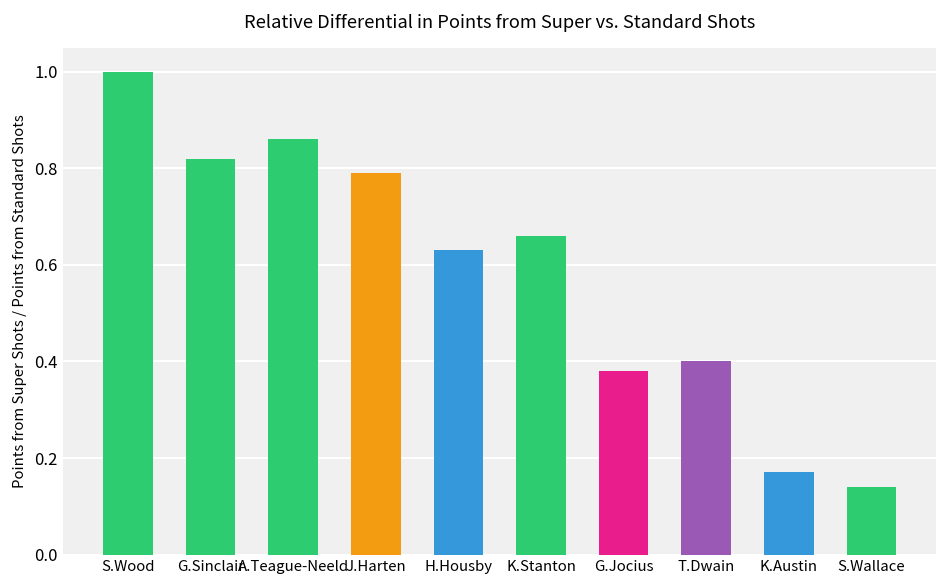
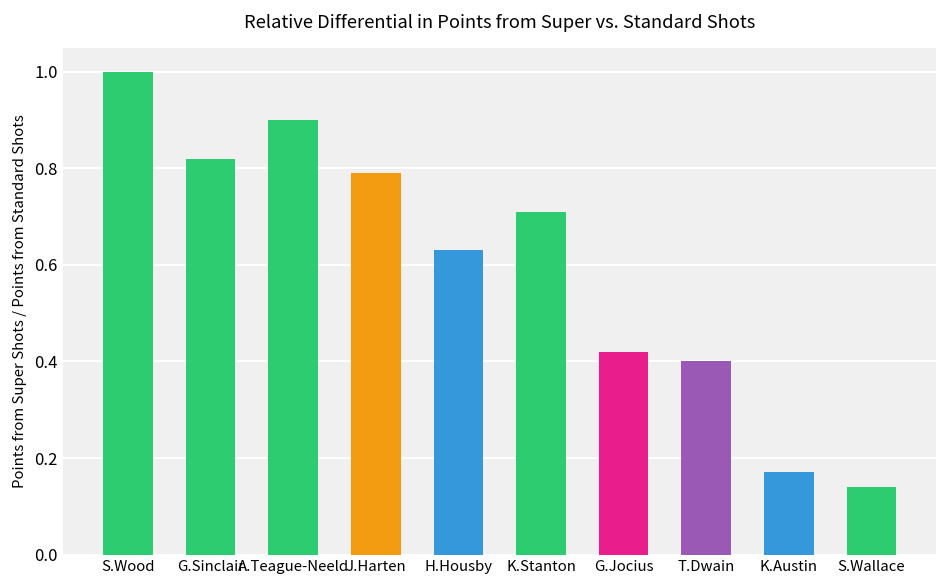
  {
    "S.Wood": 1.00,
    "G.Sinclair": 0.82,
-   "A.Teague-Neeld": 0.86,
+   "A.Teague-Neeld": 0.90,
    "J.Harten": 0.79,
    "H.Housby": 0.63,
-   "K.Stanton": 0.66,
-   "G.Jocius": 0.38,
+   "K.Stanton": 0.71,
+   "G.Jocius": 0.42,
    "T.Dwain": 0.40,
    "K.Austin": 0.17,
    "S.Wallace": 0.14
  }
